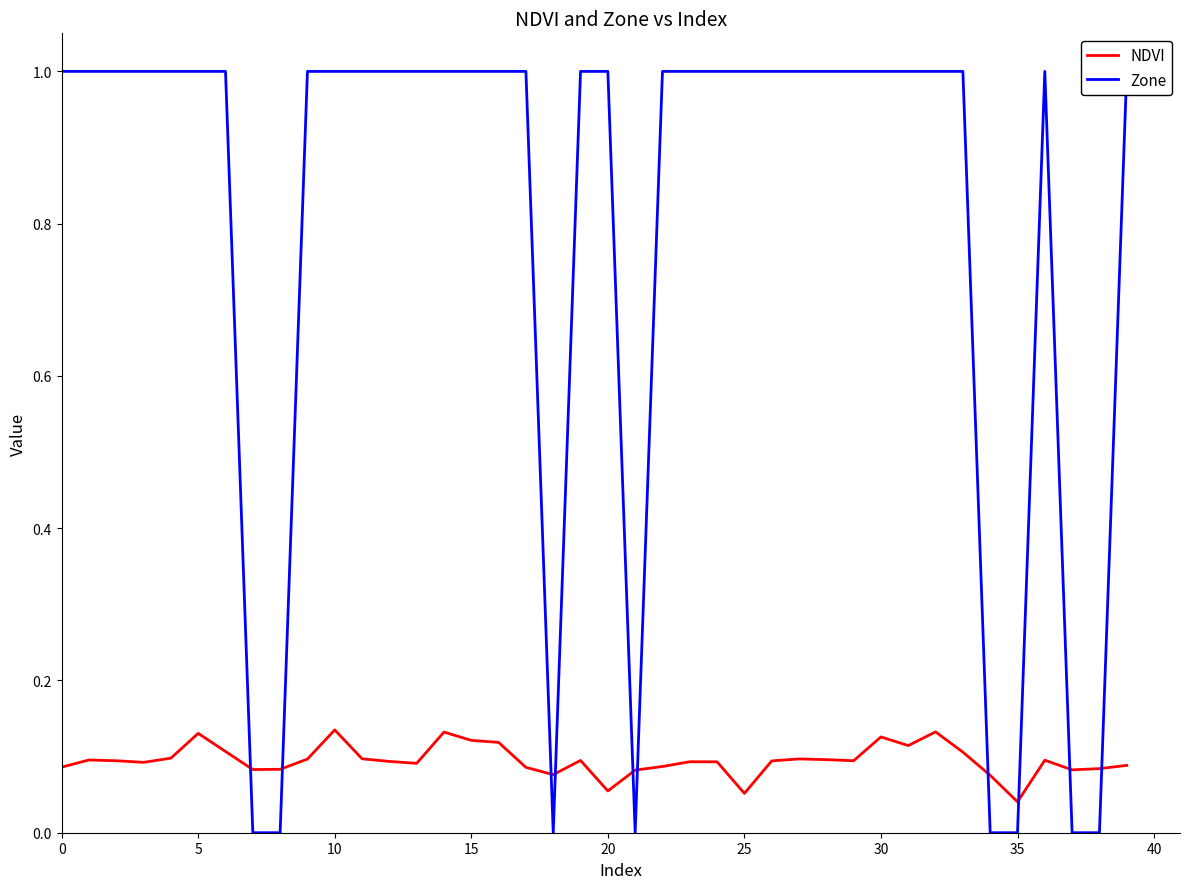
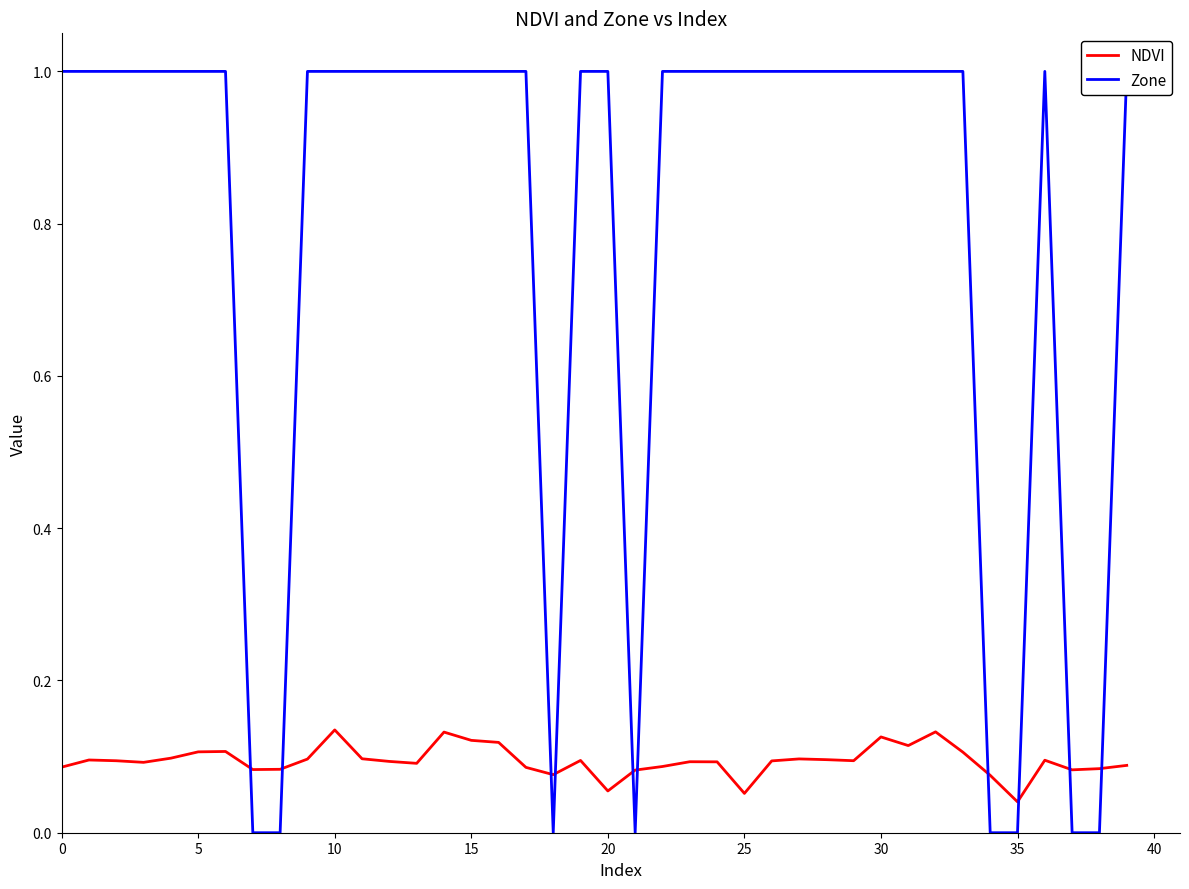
  {
    "NDVI": {
      "0": 0.09,
-     "5": 0.13,
+     "5": 0.11,
      "10": 0.14,
      "15": 0.12,
      "20": 0.05,
      "25": 0.05,
      "30": 0.13,
      "35": 0.04
    },
    "Zone": {
      "0": 1.00,
      "5": 1.00,
      "10": 1.00,
      "15": 1.00,
      "20": 1.00,
      "25": 1.00,
      "30": 1.00,
      "35": 0.00
    }
  }
